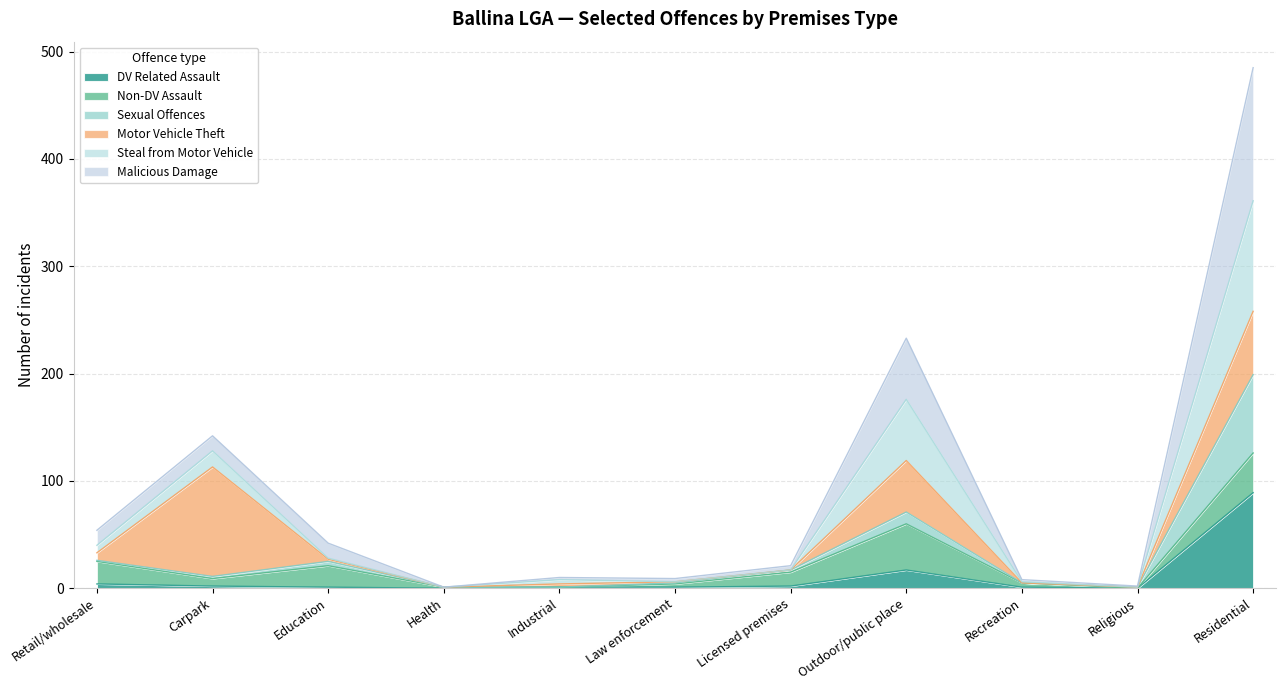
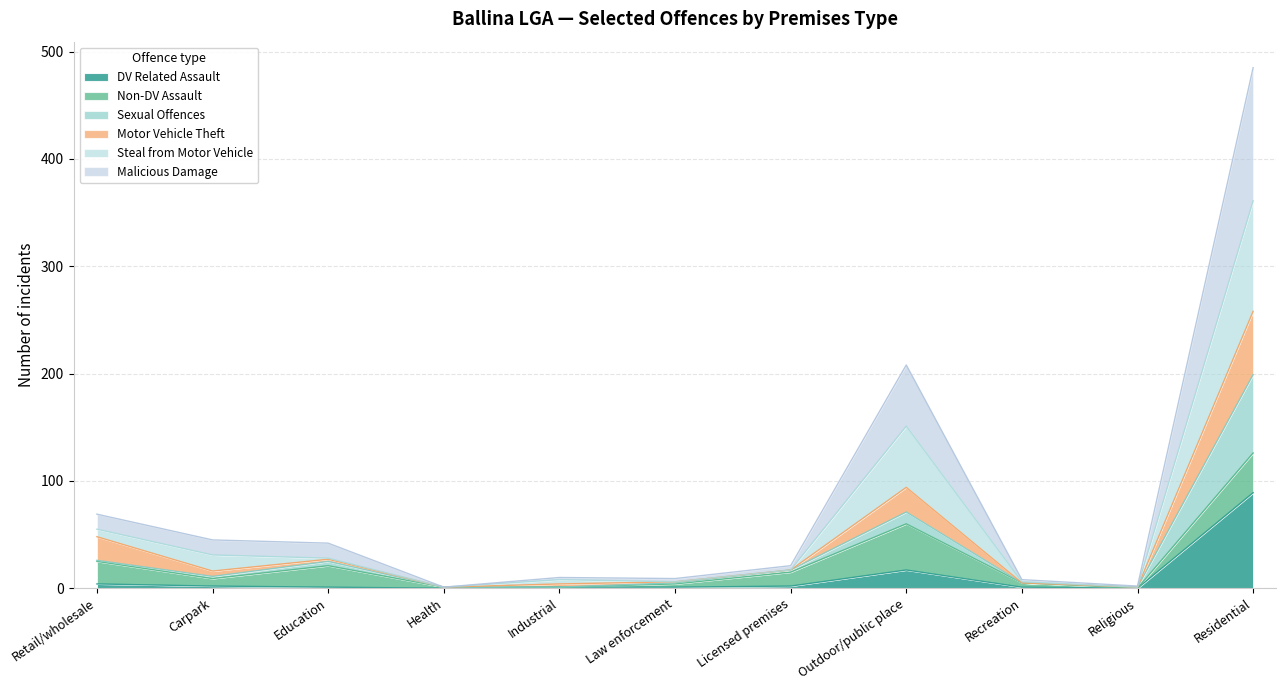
  {
    "Motor Vehicle Theft": {
-     "Retail/wholesale": 7,
-     "Carpark": 102,
+     "Retail/wholesale": 22,
+     "Carpark": 5,
      "Industrial": 3,
-     "Outdoor/public place": 48,
+     "Outdoor/public place": 23,
      "Residential": 59
    }
  }
